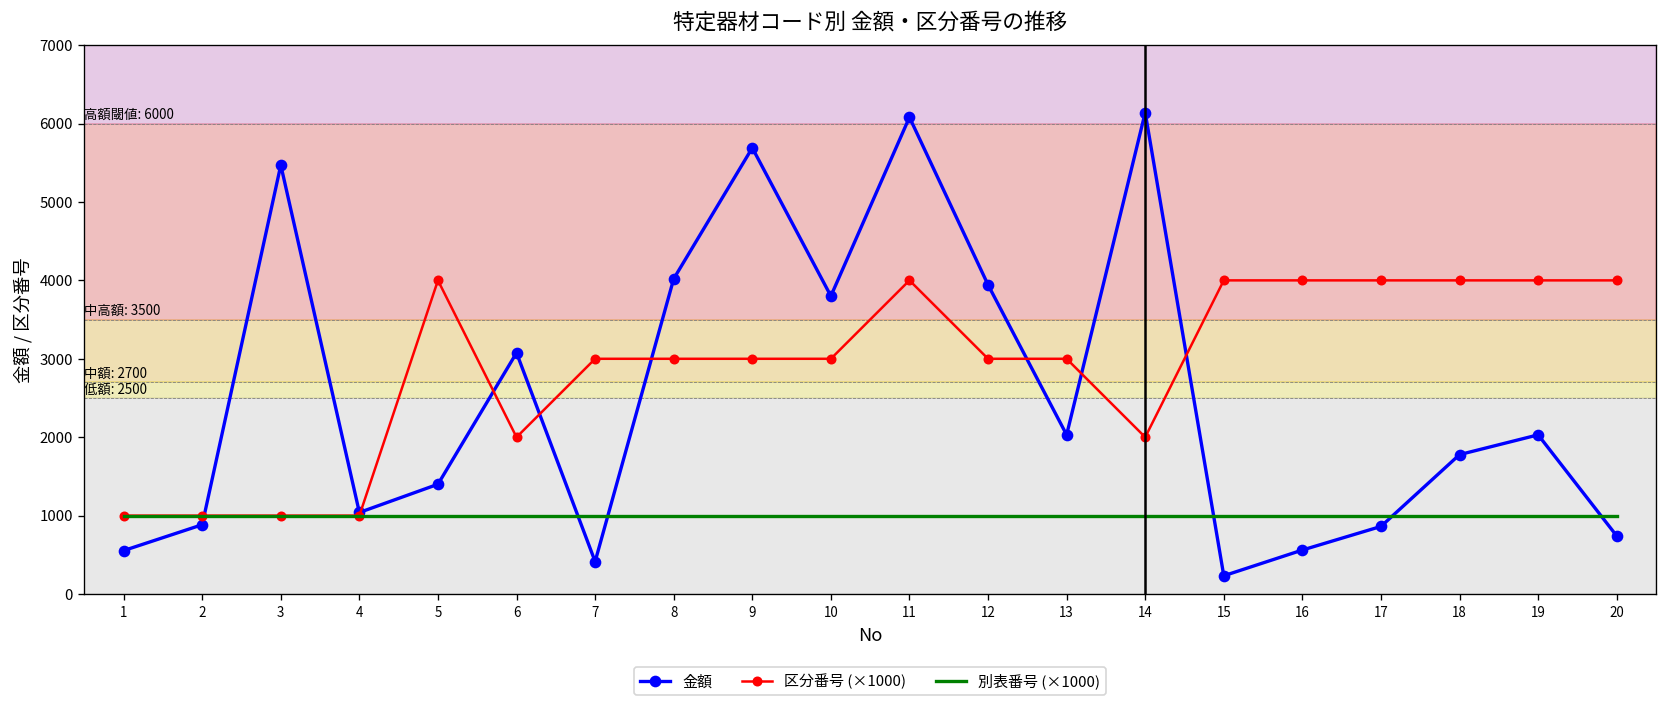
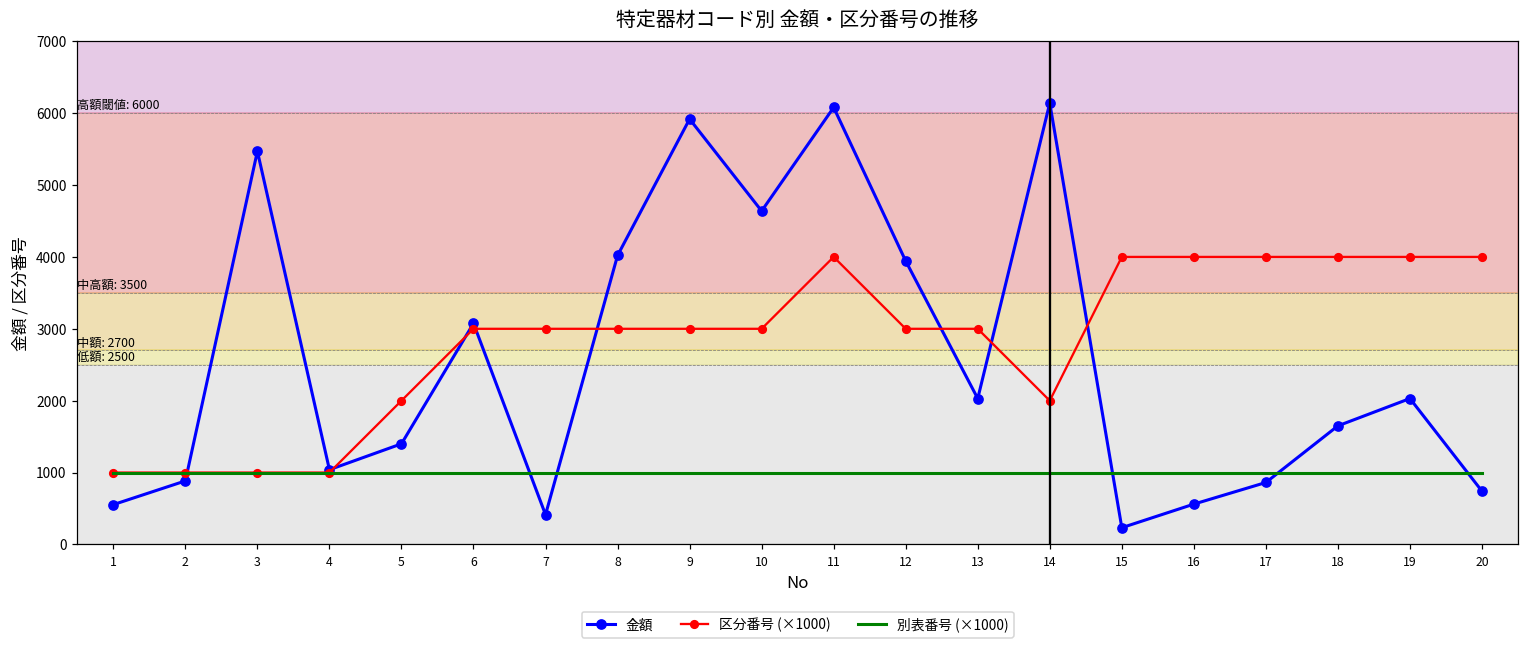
  {
    "金額": {
      "1": 600,
      "2": 900,
      "3": 5500,
      "4": 1000,
      "5": 1400,
      "6": 3100,
      "7": 400,
      "8": 4000,
-     "9": 5700,
-     "10": 3800,
+     "9": 5900,
+     "10": 4600,
      "11": 6100,
      "12": 3900,
      "13": 2000,
      "14": 6100,
      "15": 200,
      "16": 600,
      "17": 900,
-     "18": 1800,
+     "18": 1700,
      "19": 2000,
      "20": 700
    },
    "区分番号 (×1000)": {
-     "5": 4000,
-     "6": 2000,
+     "5": 2000,
+     "6": 3000,
      "7": 3000,
      "8": 3000,
      "9": 3000,
      "10": 3000,
      "11": 4000,
      "12": 3000,
      "13": 3000,
      "14": 2000,
      "15": 4000,
      "16": 4000,
      "17": 4000,
      "18": 4000,
      "19": 4000,
      "20": 4000
    },
    "別表番号 (×1000)": {
      "5": 1000,
      "6": 1000,
      "7": 1000,
      "8": 1000,
      "9": 1000,
      "10": 1000,
      "11": 1000,
      "12": 1000,
      "13": 1000,
      "14": 1000,
      "15": 1000,
      "16": 1000,
      "17": 1000,
      "18": 1000,
      "19": 1000,
      "20": 1000
    }
  }
